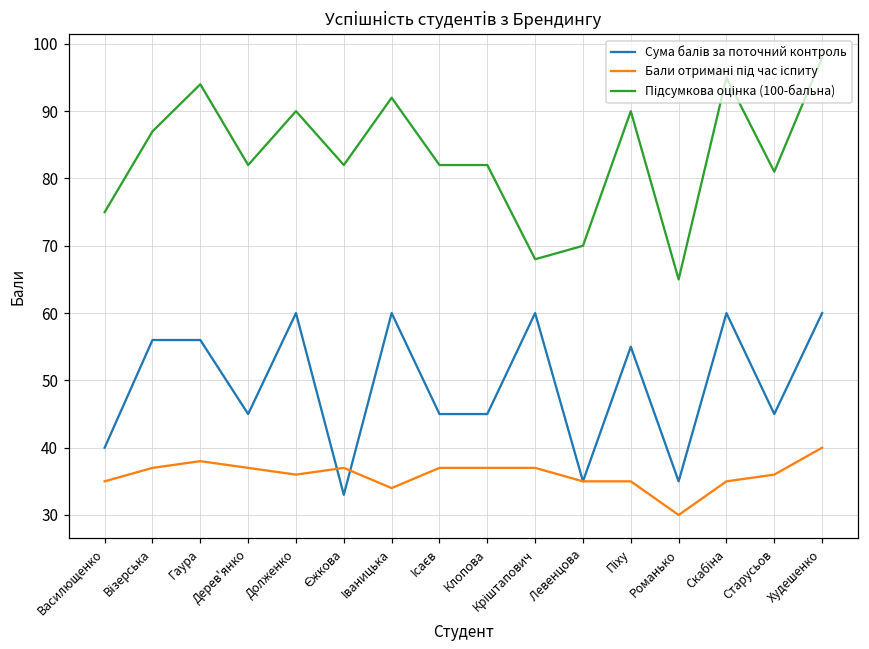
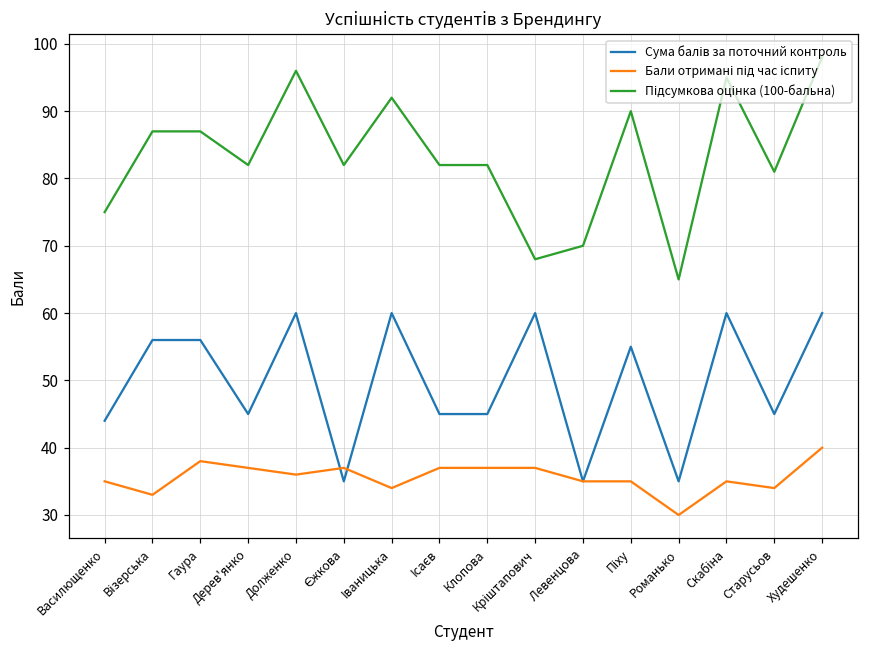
  {
    "Сума балів за поточний контроль": {
-     "Василющенко": 40,
+     "Василющенко": 44,
      "Візерська": 56,
      "Гаура": 56,
      "Дерев'янко": 45,
      "Долженко": 60,
-     "Єжкова": 33,
+     "Єжкова": 35,
      "Іваницька": 60,
      "Ісаєв": 45,
      "Клопова": 45,
      "Кріштапович": 60,
      "Піху": 55,
      "Романько": 35,
      "Скабіна": 60,
      "Старусьов": 45,
      "Худешенко": 60
    },
    "Бали отримані під час іспиту": {
      "Василющенко": 35,
-     "Візерська": 37,
+     "Візерська": 33,
      "Гаура": 38,
      "Дерев'янко": 37,
      "Долженко": 36,
      "Єжкова": 37,
      "Іваницька": 34,
      "Ісаєв": 37,
      "Клопова": 37,
      "Кріштапович": 37,
      "Піху": 35,
      "Романько": 30,
      "Скабіна": 35,
-     "Старусьов": 36,
+     "Старусьов": 34,
      "Худешенко": 40
    },
    "Підсумкова оцінка (100-бальна)": {
      "Василющенко": 75,
      "Візерська": 87,
-     "Гаура": 94,
+     "Гаура": 87,
      "Дерев'янко": 82,
-     "Долженко": 90,
+     "Долженко": 96,
      "Єжкова": 82,
      "Іваницька": 92,
      "Ісаєв": 82,
      "Клопова": 82,
      "Кріштапович": 68,
      "Левенцова": 70,
      "Піху": 90,
      "Романько": 65,
      "Старусьов": 81
    }
  }
